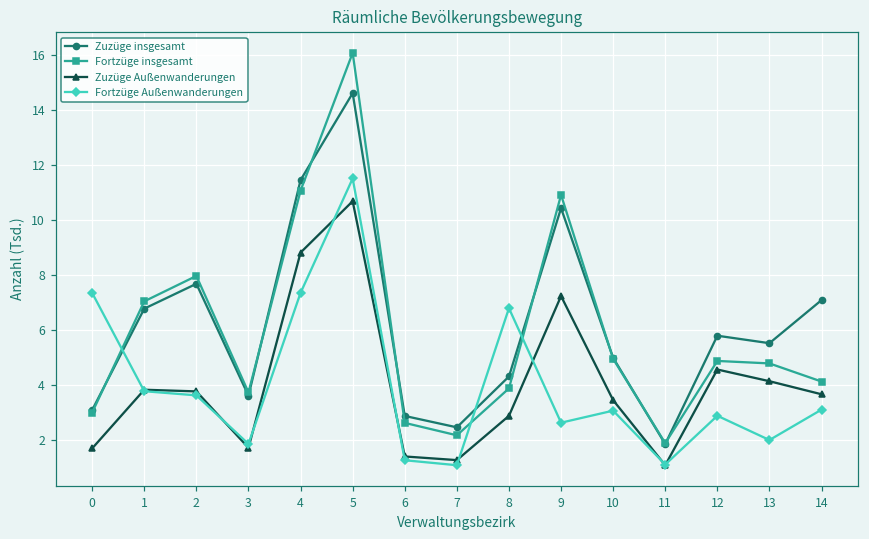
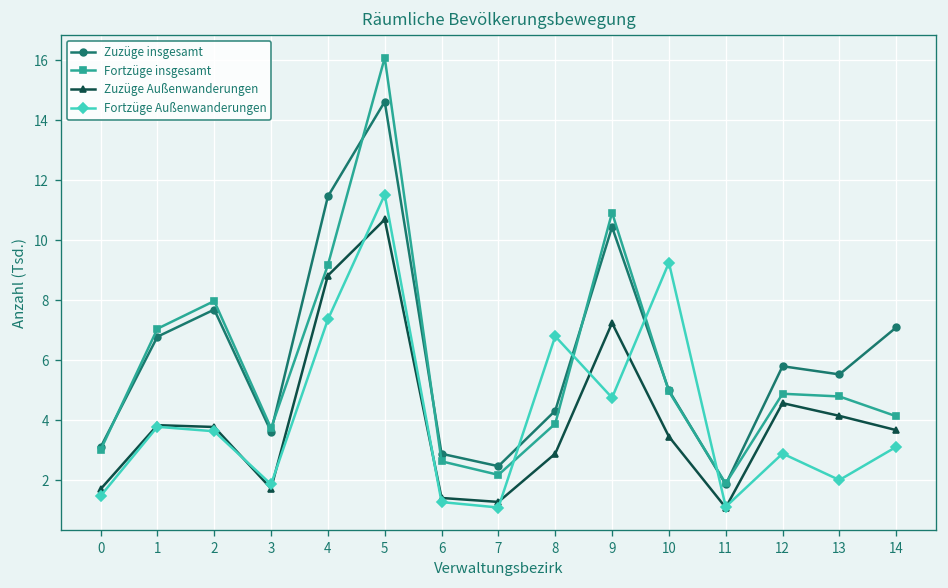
  {
    "Fortzüge insgesamt": {
      "1": 7.0,
      "2": 8.0,
      "3": 3.7,
-     "4": 11.1,
+     "4": 9.2,
      "5": 16.1,
      "6": 2.6,
      "7": 2.2,
      "8": 3.9,
      "9": 10.9,
      "12": 4.9,
      "13": 4.8,
      "14": 4.1
    },
    "Fortzüge Außenwanderungen": {
-     "0": 7.4,
+     "0": 1.5,
      "2": 3.6,
      "3": 1.9,
      "4": 7.4,
      "5": 11.5,
      "6": 1.3,
      "7": 1.1,
      "8": 6.8,
-     "9": 2.6,
-     "10": 3.1,
+     "9": 4.7,
+     "10": 9.2,
      "12": 2.9,
      "13": 2.0,
      "14": 3.1
    }
  }
